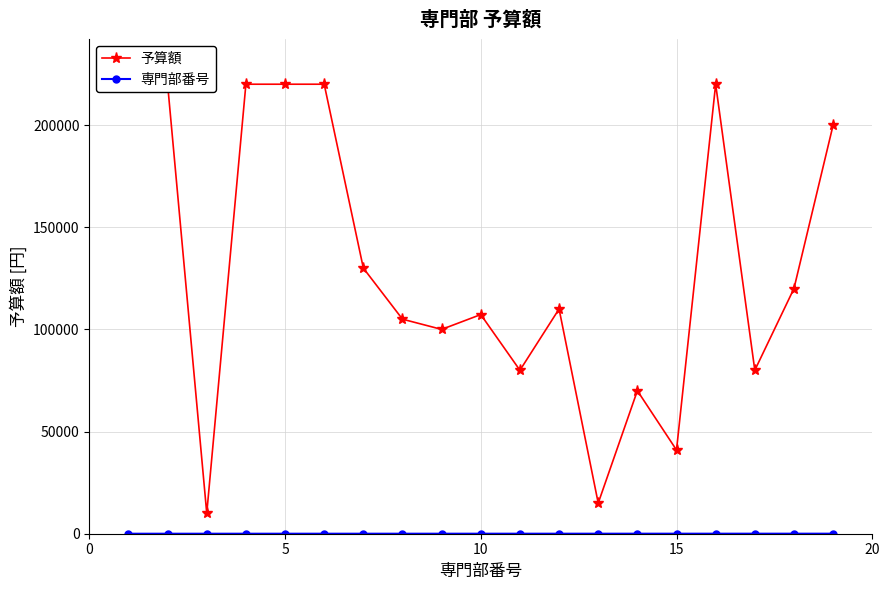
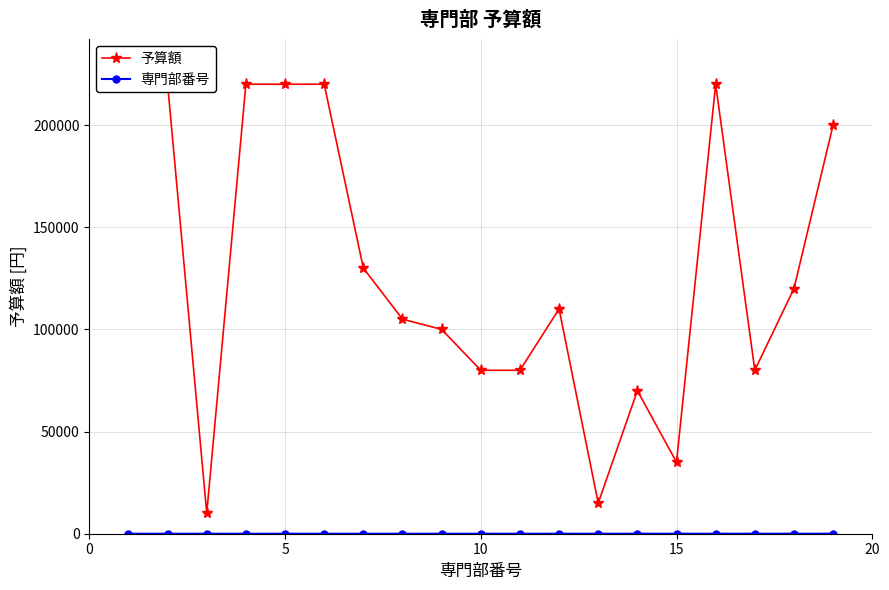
  {
    "予算額": {
      "5": 220000,
-     "10": 107000,
-     "15": 41000
+     "10": 80000,
+     "15": 35000
    },
    "専門部番号": {
      "5": 0,
      "10": 0,
      "15": 0
    }
  }
